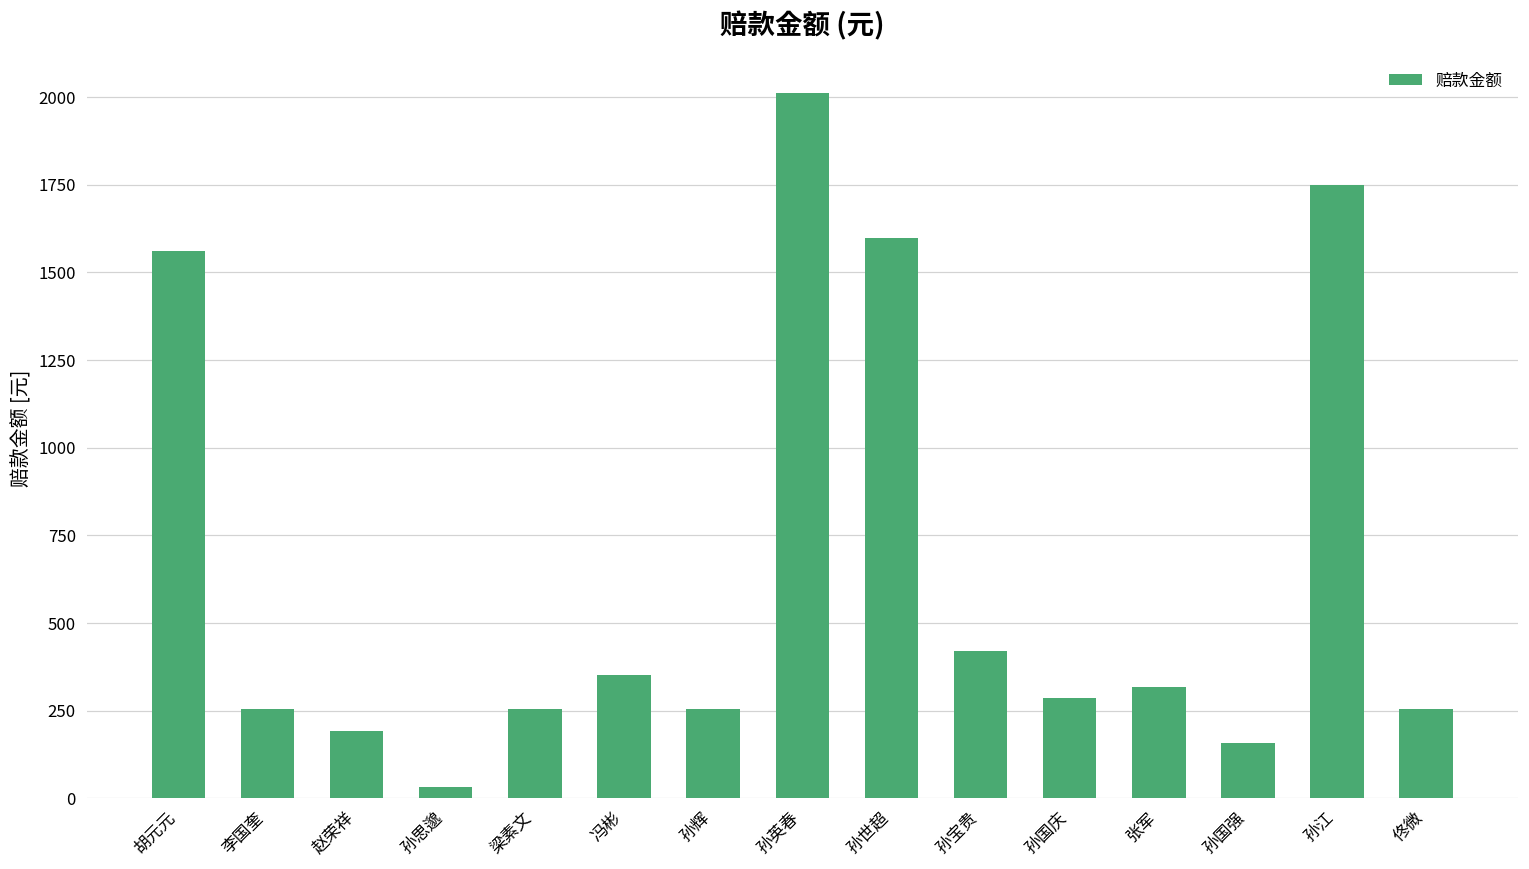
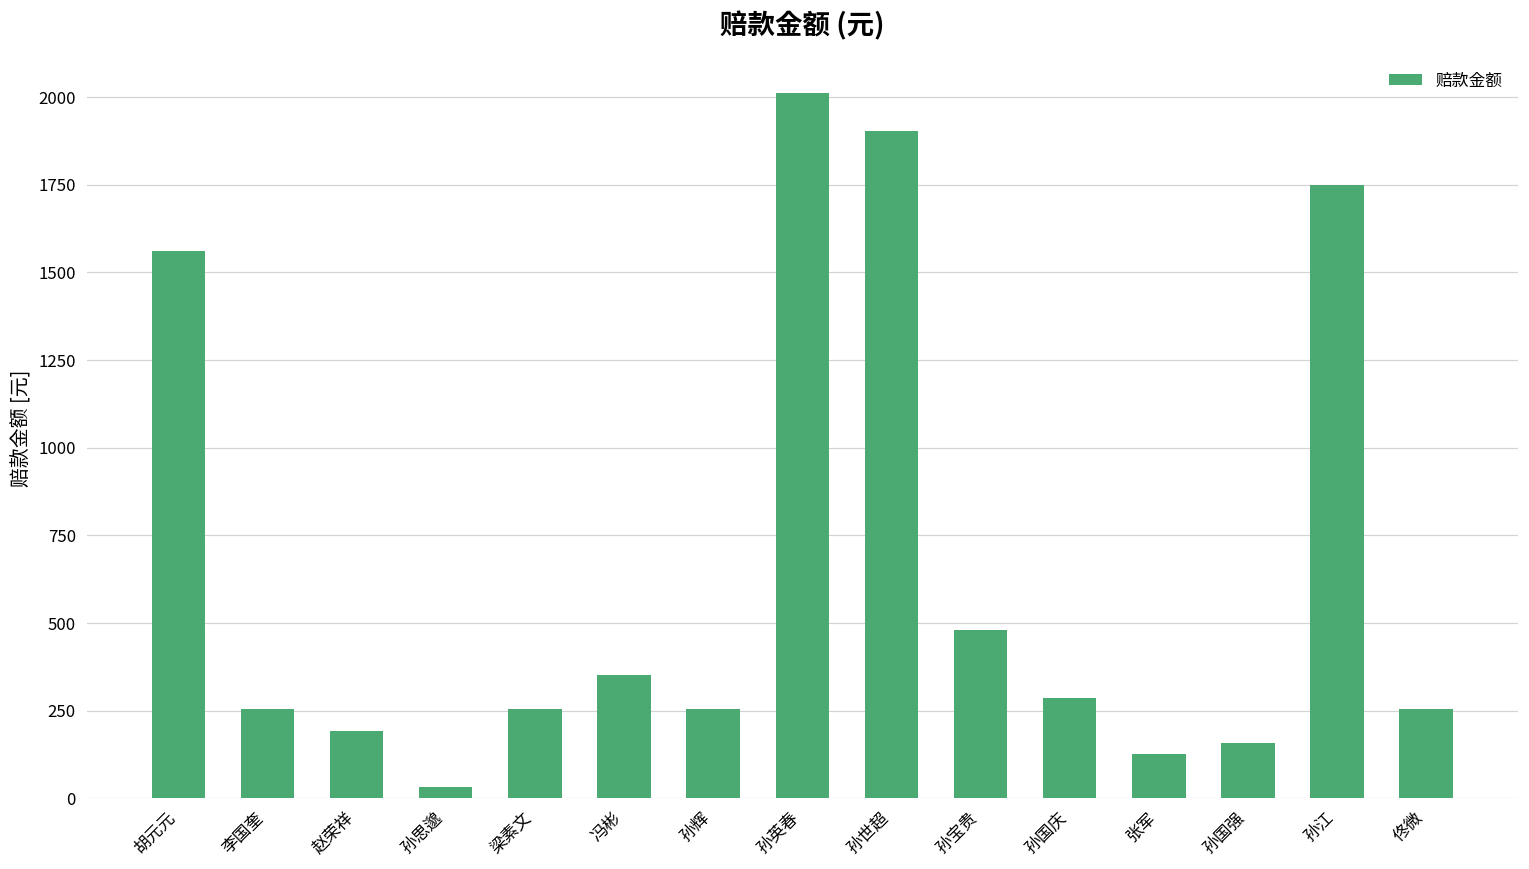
  {
    "胡元元": 1560,
    "李国奎": 260,
    "赵荣祥": 190,
    "孙思邈": 30,
    "梁素文": 260,
    "冯彬": 350,
    "孙辉": 260,
    "孙英春": 2010,
-   "孙世超": 1600,
-   "孙宝贵": 420,
+   "孙世超": 1900,
+   "孙宝贵": 480,
    "孙国庆": 290,
-   "张军": 320,
+   "张军": 130,
    "孙国强": 160,
    "孙江": 1750,
    "佟微": 260
  }
